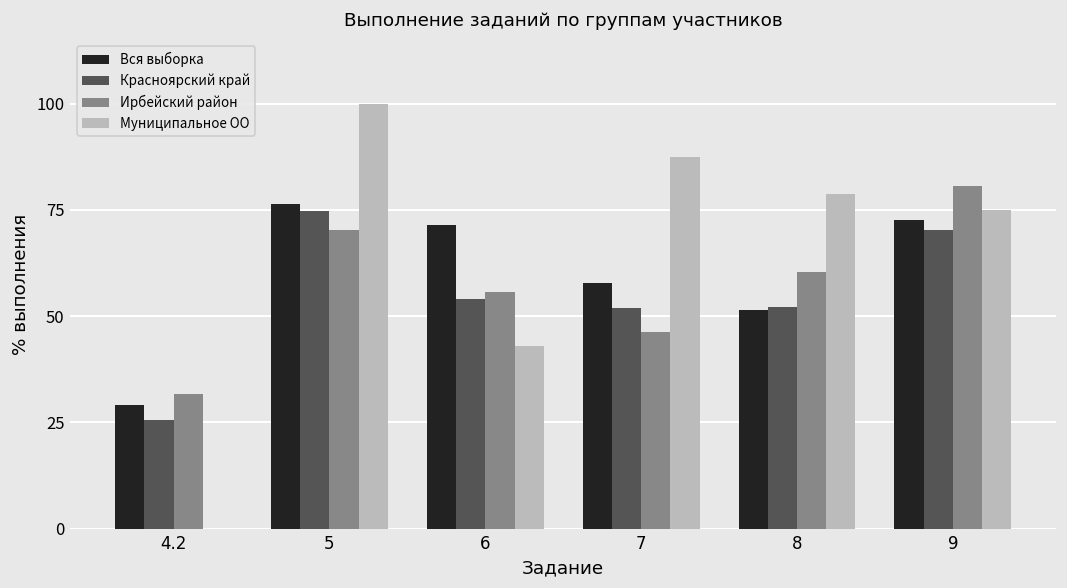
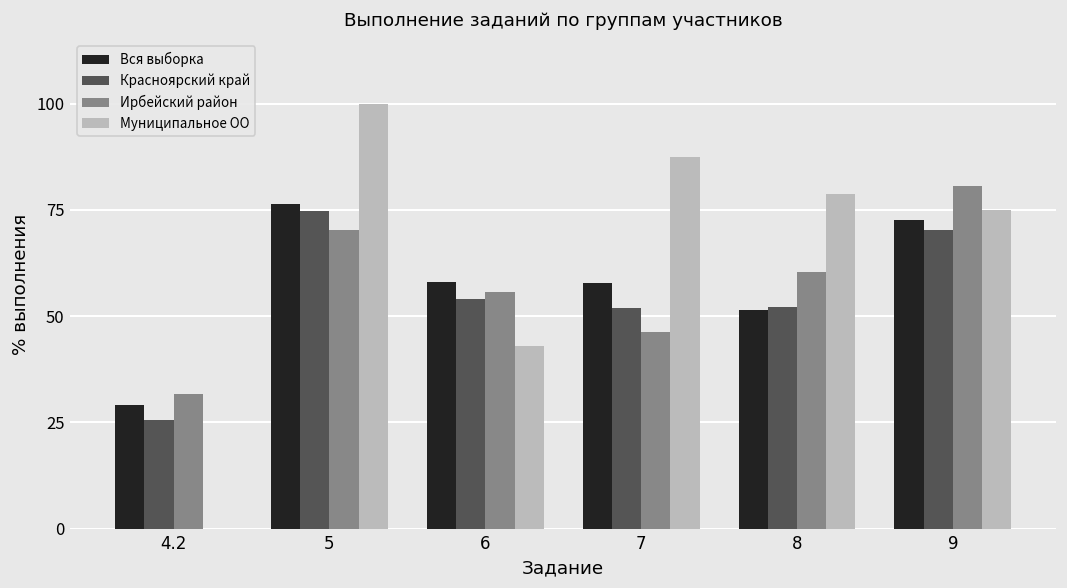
  {
    "Вся выборка": {
      "4.2": 29,
      "5": 76,
-     "6": 71,
+     "6": 58,
      "7": 58,
      "8": 51,
      "9": 73
    },
    "Красноярский край": {
      "4.2": 26,
      "5": 75,
      "6": 54,
      "7": 52,
      "8": 52,
      "9": 70
    },
    "Ирбейский район": {
      "4.2": 32,
      "5": 70,
      "6": 56,
      "7": 46,
      "8": 60,
      "9": 81
    },
    "Муниципальное ОО": {
      "4.2": 0,
      "5": 100,
      "6": 43,
      "7": 88,
      "8": 79,
      "9": 75
    }
  }
